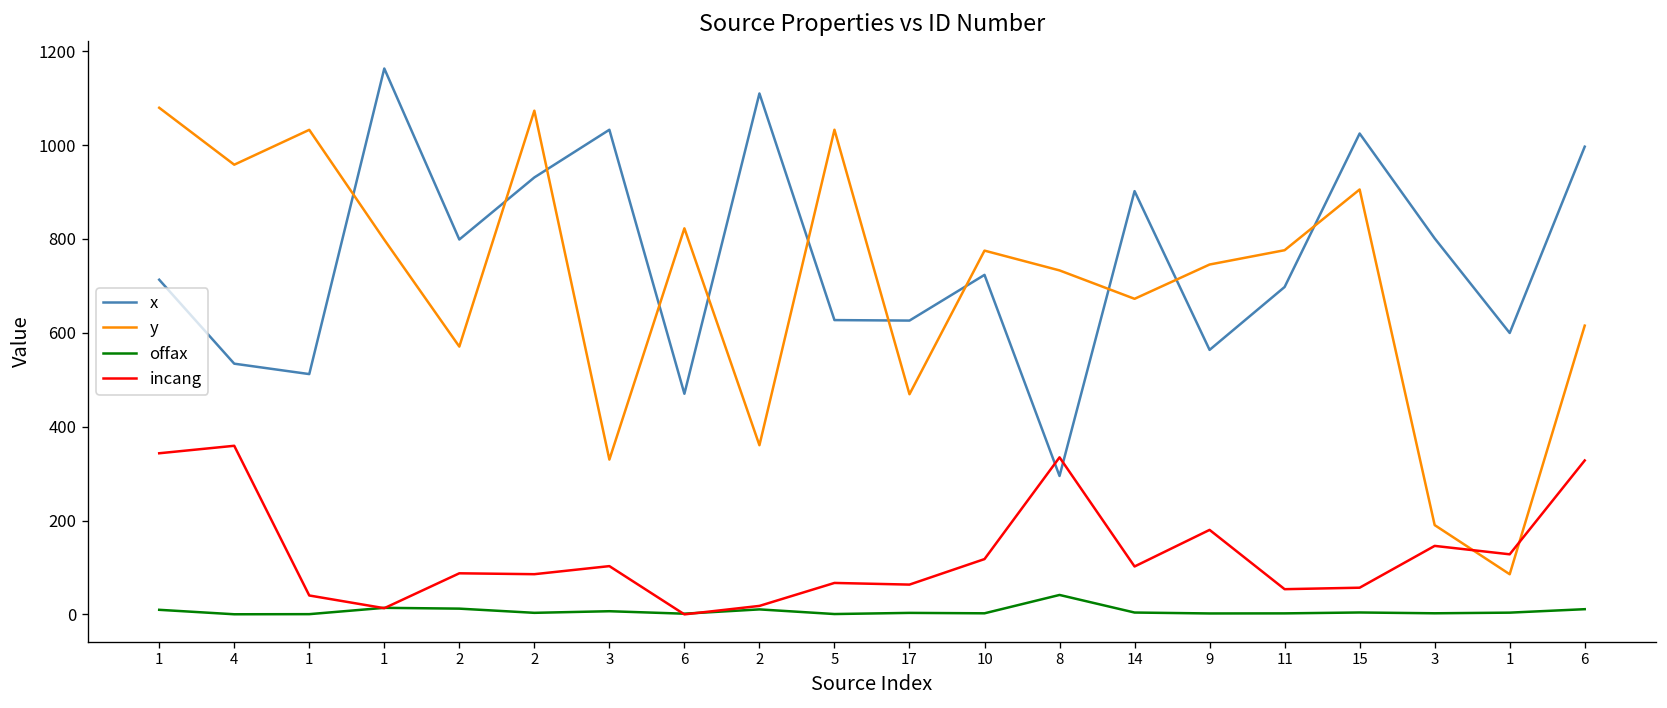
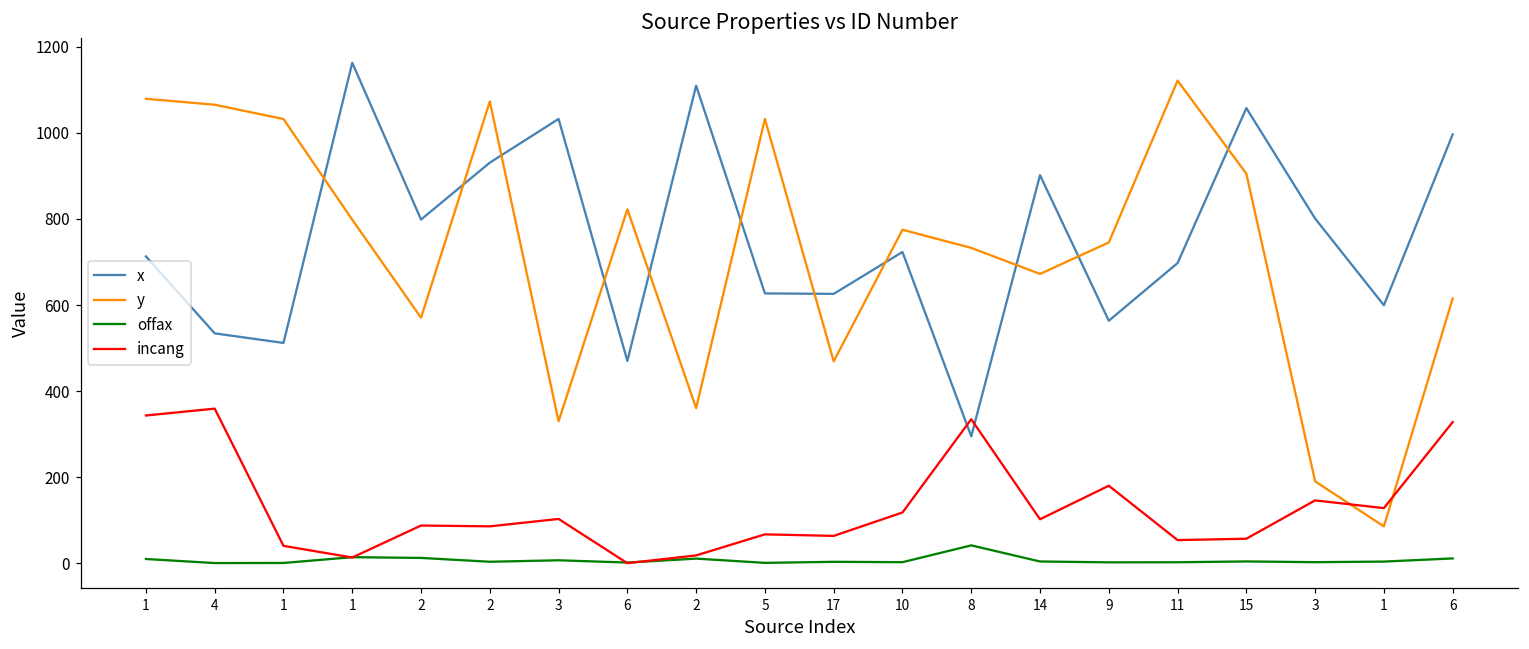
  {
    "x": {
      "4": 530,
      "5": 630,
      "17": 630,
      "10": 720,
      "8": 290,
      "14": 900,
      "9": 560,
      "11": 700,
-     "15": 1020
+     "15": 1060
    },
    "y": {
-     "4": 960,
+     "4": 1070,
      "5": 1030,
      "17": 470,
      "10": 770,
      "8": 730,
      "14": 670,
      "9": 750,
-     "11": 780,
+     "11": 1120,
      "15": 910
    },
    "offax": {
      "4": 0,
      "5": 0,
      "17": 0,
      "10": 0,
      "8": 40,
      "14": 0,
      "9": 0,
      "11": 0,
      "15": 0
    },
    "incang": {
      "4": 360,
      "5": 70,
      "17": 60,
      "10": 120,
      "8": 330,
      "14": 100,
      "9": 180,
      "11": 50,
      "15": 60
    }
  }
